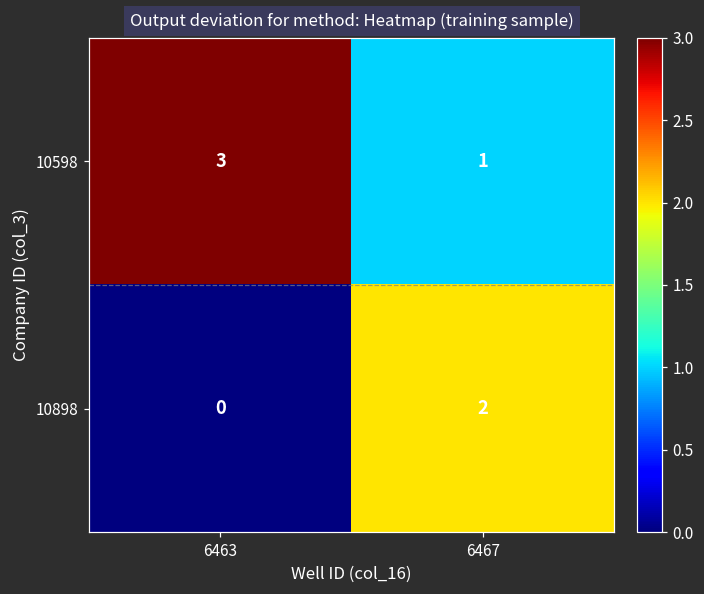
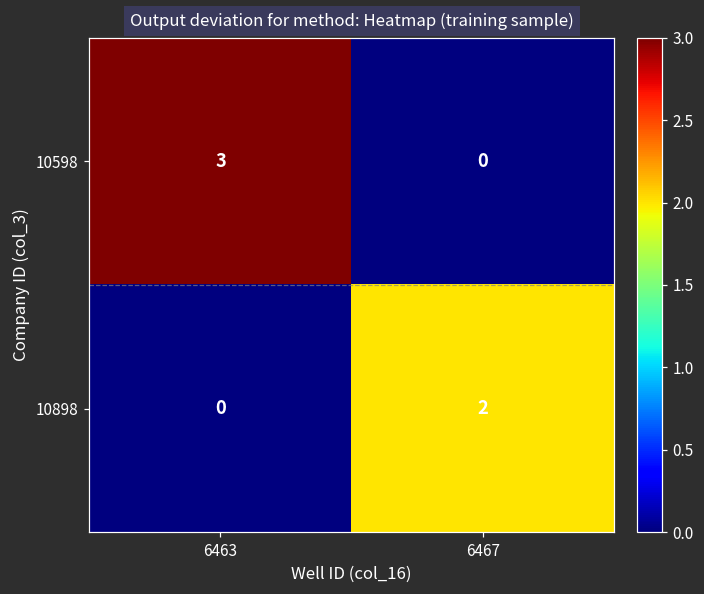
  {
    "10598": {
      "6463": 3,
-     "6467": 1
+     "6467": 0
    },
    "10898": {
      "6463": 0,
      "6467": 2
    }
  }
